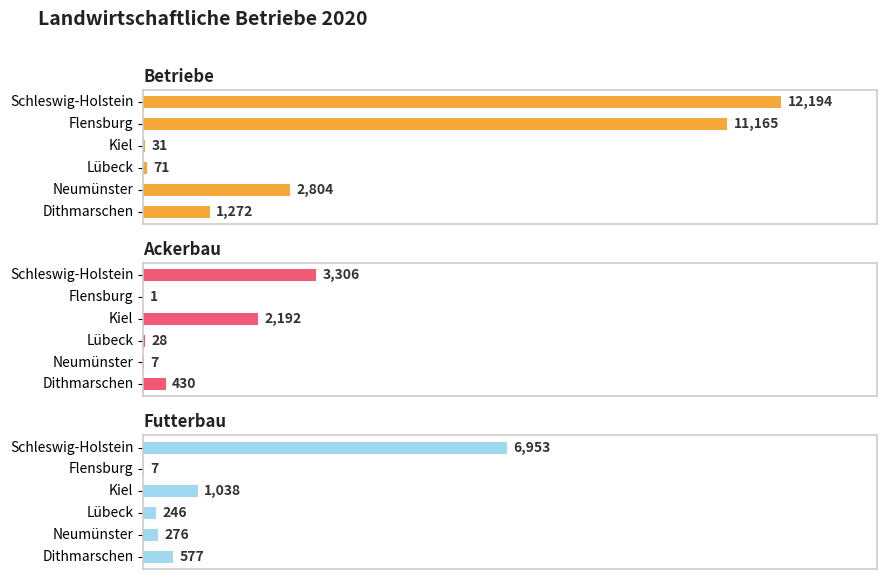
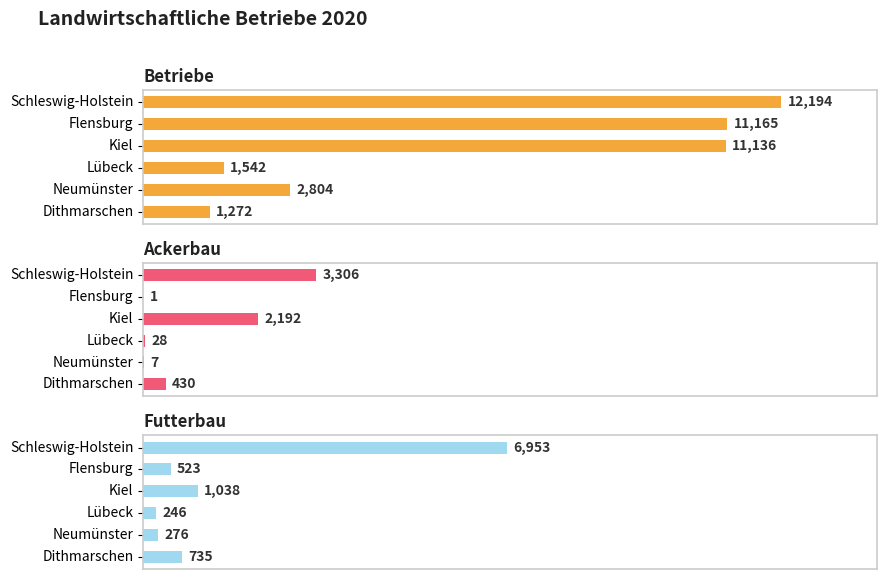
  {
    "Betriebe": {
      "Schleswig-Holstein": "12,194",
      "Flensburg": "11,165",
-     "Kiel": "31",
-     "Lübeck": "71",
+     "Kiel": "11,136",
+     "Lübeck": "1,542",
      "Neumünster": "2,804",
      "Dithmarschen": "1,272"
    },
    "Ackerbau": {
      "Schleswig-Holstein": "3,306",
      "Flensburg": "1",
      "Kiel": "2,192",
      "Lübeck": "28",
      "Neumünster": "7",
      "Dithmarschen": "430"
    },
    "Futterbau": {
      "Schleswig-Holstein": "6,953",
-     "Flensburg": "7",
+     "Flensburg": "523",
      "Kiel": "1,038",
      "Lübeck": "246",
      "Neumünster": "276",
-     "Dithmarschen": "577"
+     "Dithmarschen": "735"
    }
  }
